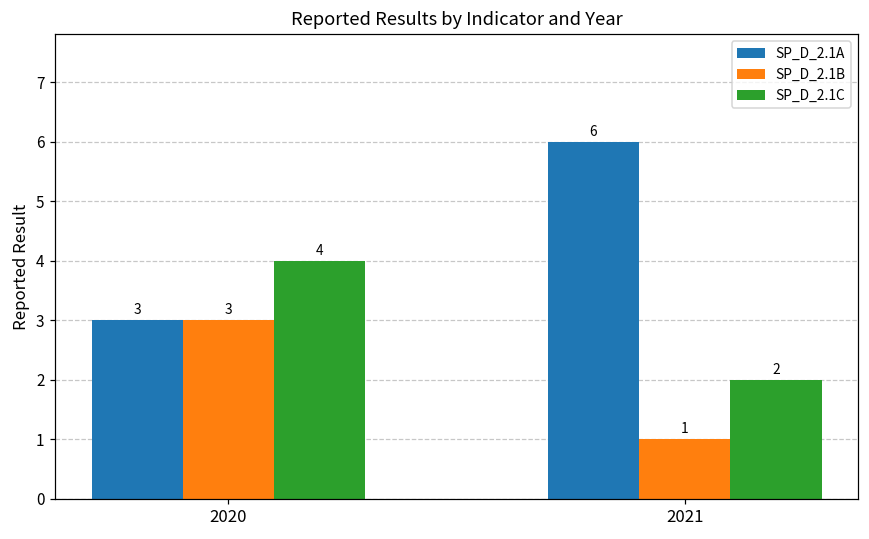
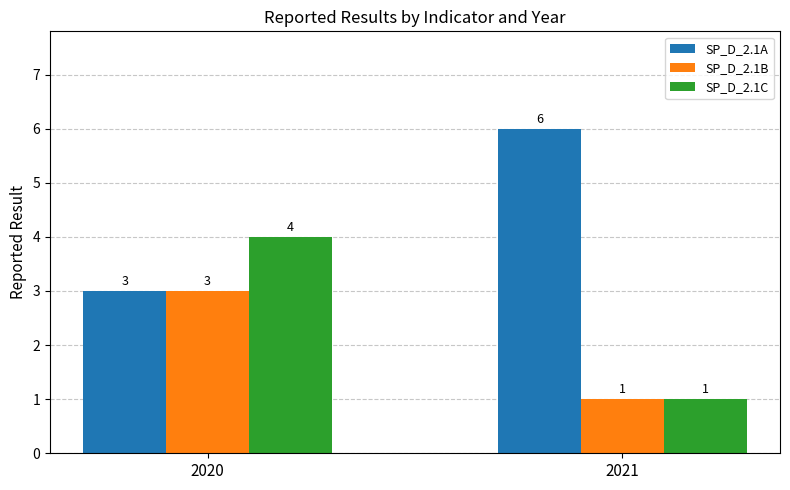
  {
    "SP_D_2.1A": {
      "2020": 3,
      "2021": 6
    },
    "SP_D_2.1B": {
      "2020": 3,
      "2021": 1
    },
    "SP_D_2.1C": {
      "2020": 4,
-     "2021": 2
+     "2021": 1
    }
  }
